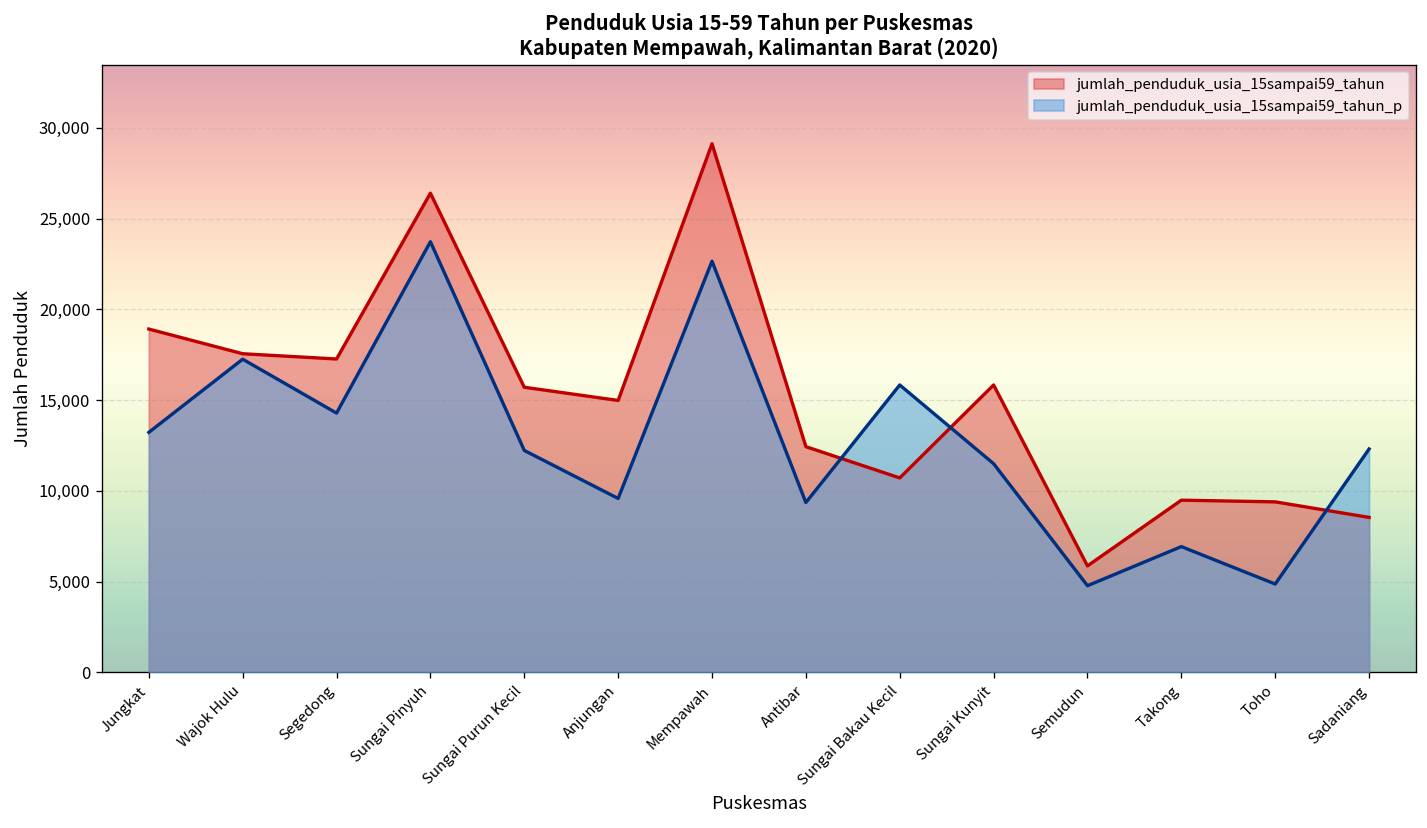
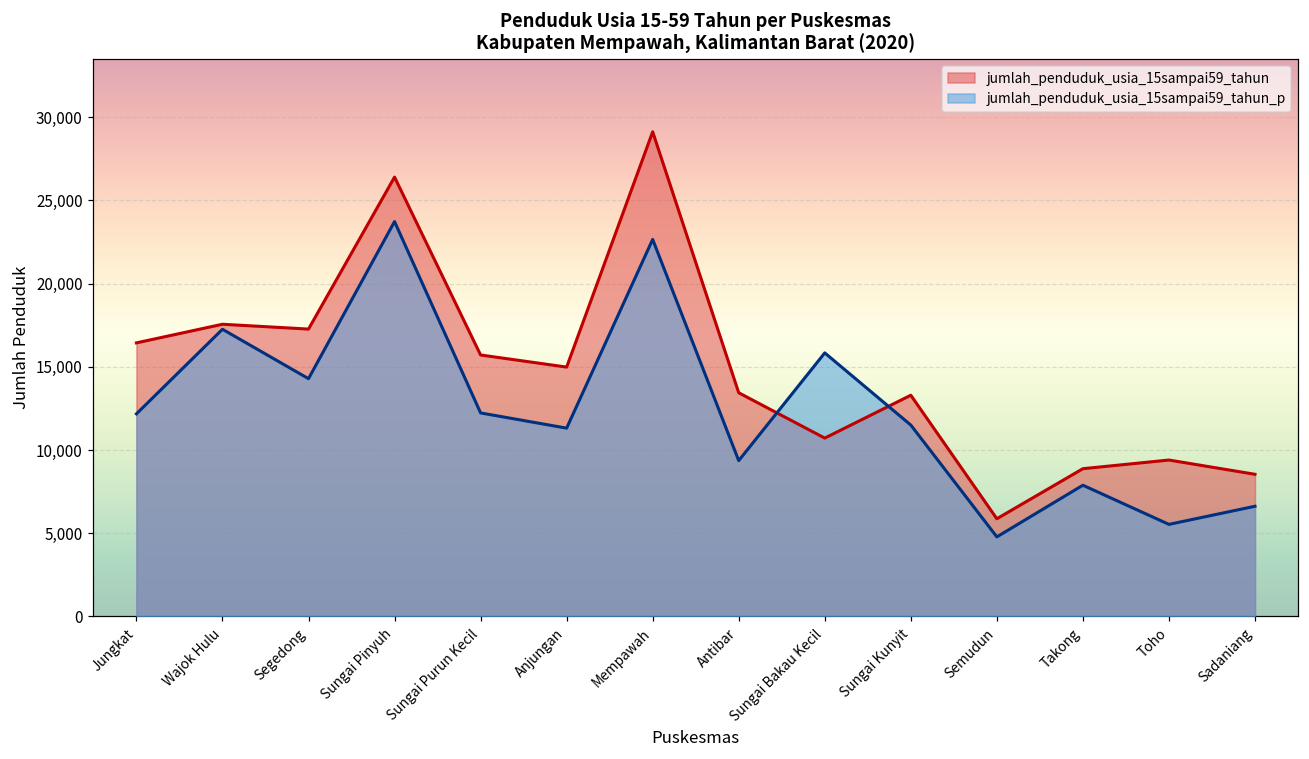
  {
    "jumlah_penduduk_usia_15sampai59_tahun": {
-     "Jungkat": "18,900",
+     "Jungkat": "16,400",
      "Wajok Hulu": "17,600",
      "Segedong": "17,300",
      "Sungai Pinyuh": "26,400",
      "Sungai Purun Kecil": "15,700",
      "Anjungan": "15,000",
      "Mempawah": "29,100",
-     "Antibar": "12,400",
+     "Antibar": "13,400",
      "Sungai Bakau Kecil": "10,700",
-     "Sungai Kunyit": "15,800",
+     "Sungai Kunyit": "13,300",
      "Semudun": "5,900",
-     "Takong": "9,500",
+     "Takong": "8,900",
      "Toho": "9,400",
      "Sadaniang": "8,500"
    },
    "jumlah_penduduk_usia_15sampai59_tahun_p": {
-     "Jungkat": "13,200",
+     "Jungkat": "12,200",
      "Wajok Hulu": "17,300",
      "Segedong": "14,300",
      "Sungai Pinyuh": "23,700",
      "Sungai Purun Kecil": "12,200",
-     "Anjungan": "9,600",
+     "Anjungan": "11,300",
      "Mempawah": "22,700",
      "Antibar": "9,400",
      "Sungai Bakau Kecil": "15,800",
      "Sungai Kunyit": "11,500",
      "Semudun": "4,800",
-     "Takong": "6,900",
-     "Toho": "4,900",
-     "Sadaniang": "12,300"
+     "Takong": "7,900",
+     "Toho": "5,500",
+     "Sadaniang": "6,600"
    }
  }
